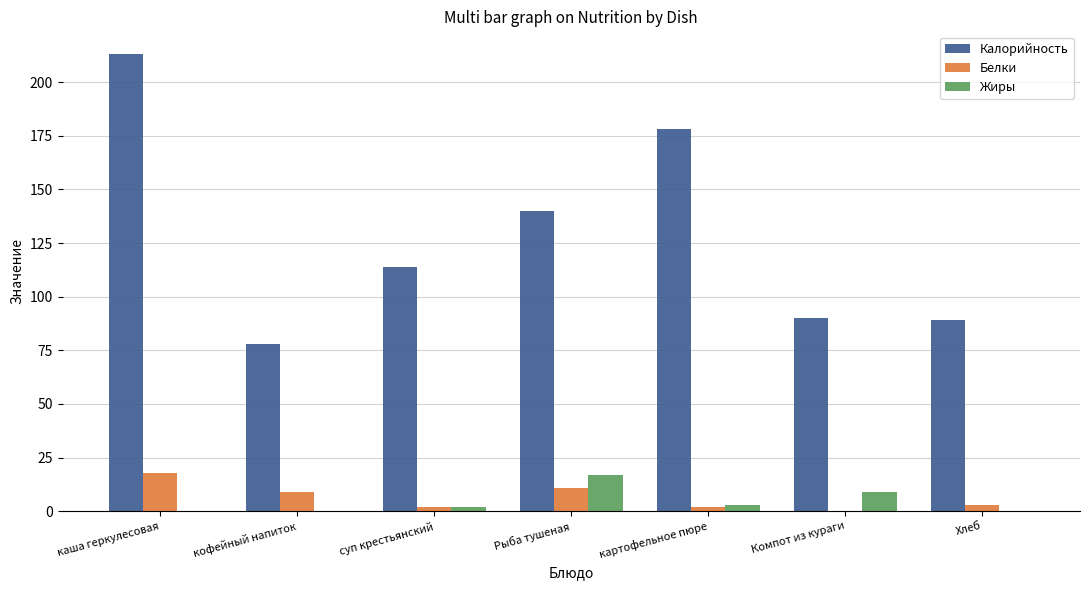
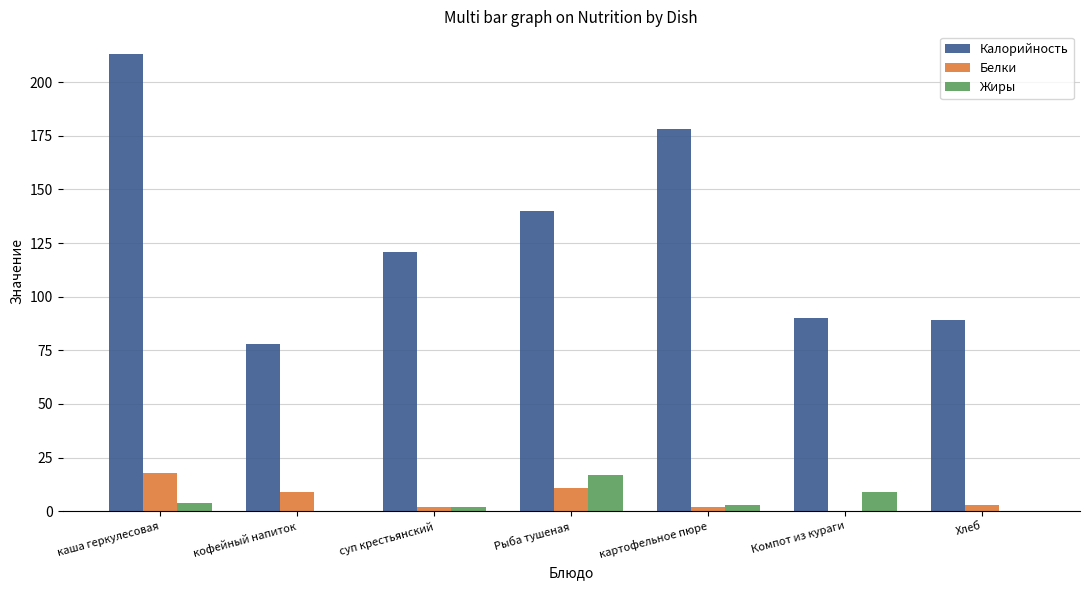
  {
    "Калорийность": {
      "каша геркулесовая": 213,
      "кофейный напиток": 78,
-     "суп крестьянский": 114,
+     "суп крестьянский": 121,
      "Рыба тушеная": 140,
      "картофельное пюре": 178,
      "Компот из кураги": 90,
      "Хлеб": 89
    },
    "Белки": {
      "каша геркулесовая": 18,
      "кофейный напиток": 9,
      "суп крестьянский": 2,
      "Рыба тушеная": 11,
      "картофельное пюре": 2,
      "Компот из кураги": 0,
      "Хлеб": 3
    },
    "Жиры": {
-     "каша геркулесовая": 0,
+     "каша геркулесовая": 4,
      "кофейный напиток": 0,
      "суп крестьянский": 2,
      "Рыба тушеная": 17,
      "картофельное пюре": 3,
      "Компот из кураги": 9,
      "Хлеб": 0
    }
  }
